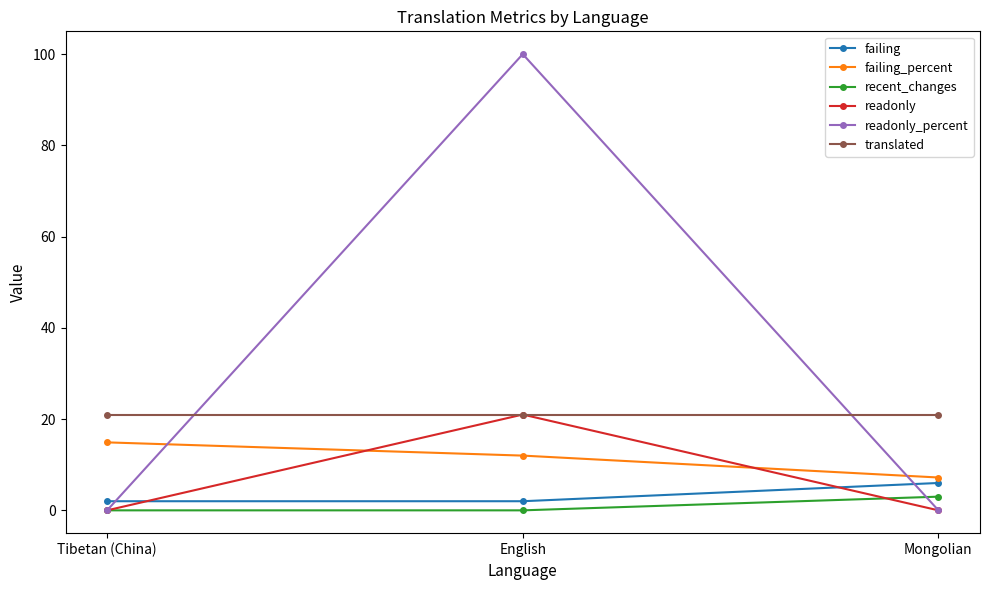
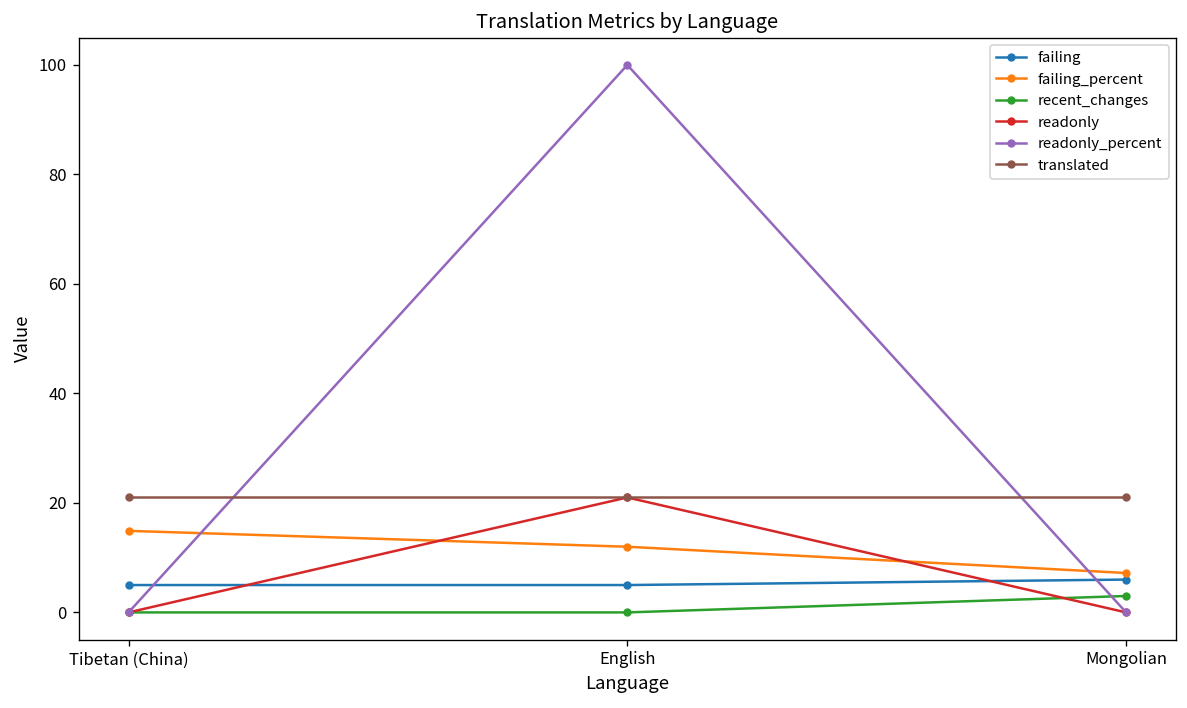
  {
    "failing": {
-     "Tibetan (China)": 2,
-     "English": 2,
+     "Tibetan (China)": 5,
+     "English": 5,
      "Mongolian": 6
    },
    "failing_percent": {
      "Tibetan (China)": 15,
      "English": 12,
      "Mongolian": 7
    },
    "recent_changes": {
      "English": 0,
      "Mongolian": 3
    },
    "readonly_percent": {
      "English": 100
    },
    "translated": {
      "Tibetan (China)": 21,
      "Mongolian": 21
    }
  }
